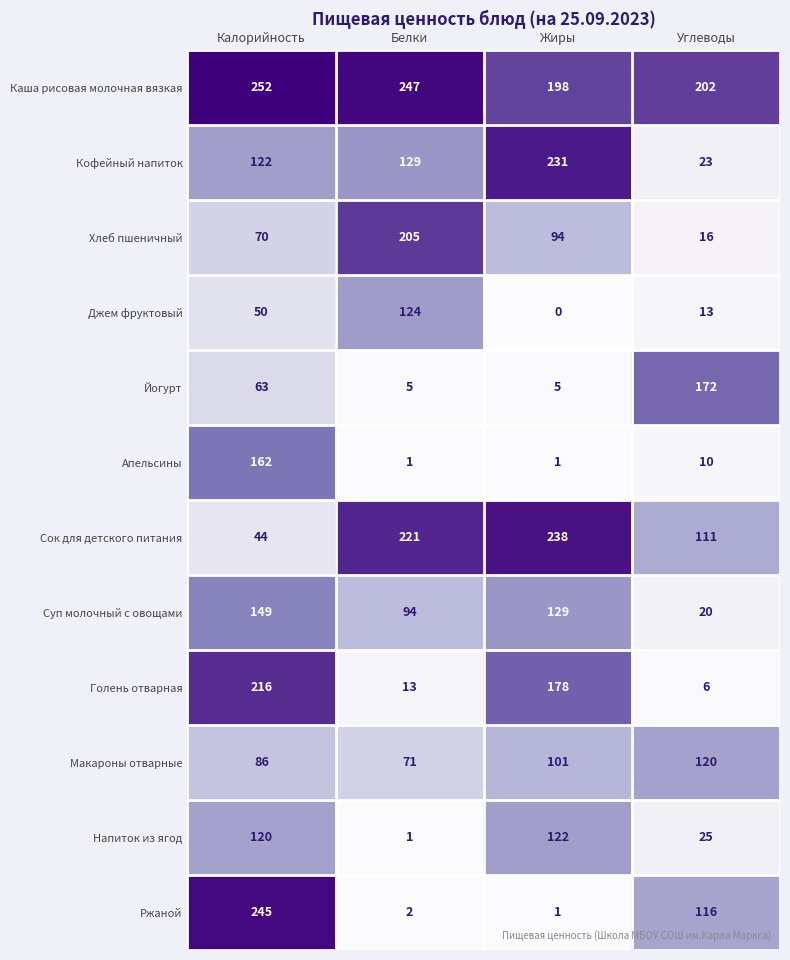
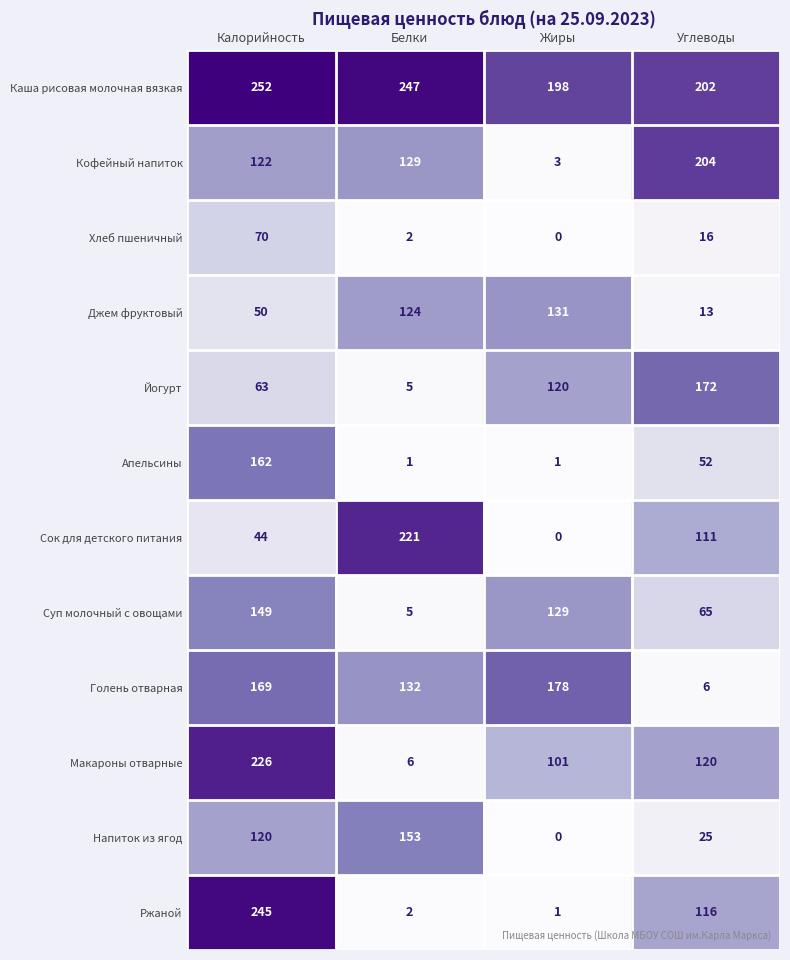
  {
    "Каша рисовая молочная вязкая": {
      "Калорийность": 252,
      "Белки": 247,
      "Жиры": 198,
      "Углеводы": 202
    },
    "Кофейный напиток": {
      "Калорийность": 122,
      "Белки": 129,
-     "Жиры": 231,
-     "Углеводы": 23
+     "Жиры": 3,
+     "Углеводы": 204
    },
    "Хлеб пшеничный": {
      "Калорийность": 70,
-     "Белки": 205,
-     "Жиры": 94,
+     "Белки": 2,
+     "Жиры": 0,
      "Углеводы": 16
    },
    "Джем фруктовый": {
      "Калорийность": 50,
      "Белки": 124,
-     "Жиры": 0,
+     "Жиры": 131,
      "Углеводы": 13
    },
    "Йогурт": {
      "Калорийность": 63,
      "Белки": 5,
-     "Жиры": 5,
+     "Жиры": 120,
      "Углеводы": 172
    },
    "Апельсины": {
      "Калорийность": 162,
      "Белки": 1,
      "Жиры": 1,
-     "Углеводы": 10
+     "Углеводы": 52
    },
    "Сок для детского питания": {
      "Калорийность": 44,
      "Белки": 221,
-     "Жиры": 238,
+     "Жиры": 0,
      "Углеводы": 111
    },
    "Суп молочный с овощами": {
      "Калорийность": 149,
-     "Белки": 94,
+     "Белки": 5,
      "Жиры": 129,
-     "Углеводы": 20
+     "Углеводы": 65
    },
    "Голень отварная": {
-     "Калорийность": 216,
-     "Белки": 13,
+     "Калорийность": 169,
+     "Белки": 132,
      "Жиры": 178,
      "Углеводы": 6
    },
    "Макароны отварные": {
-     "Калорийность": 86,
-     "Белки": 71,
+     "Калорийность": 226,
+     "Белки": 6,
      "Жиры": 101,
      "Углеводы": 120
    },
    "Напиток из ягод": {
      "Калорийность": 120,
-     "Белки": 1,
-     "Жиры": 122,
+     "Белки": 153,
+     "Жиры": 0,
      "Углеводы": 25
    },
    "Ржаной": {
      "Калорийность": 245,
      "Белки": 2,
      "Жиры": 1,
      "Углеводы": 116
    }
  }
